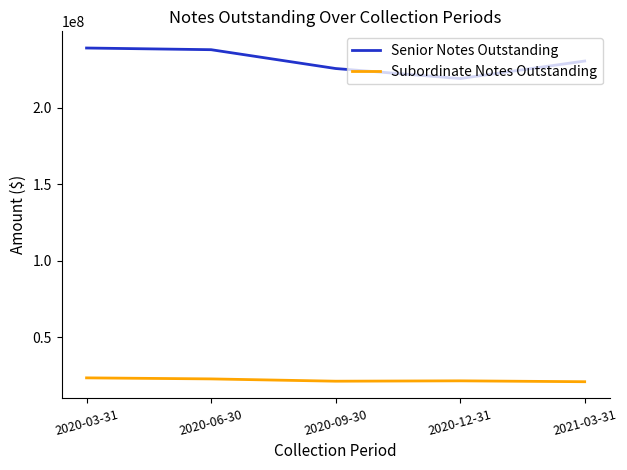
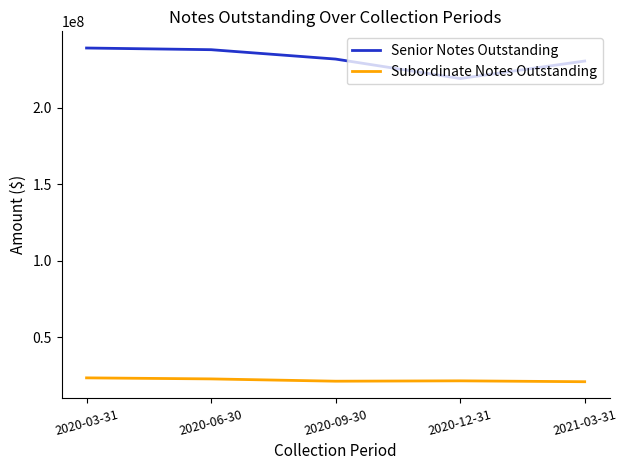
  {
    "Senior Notes Outstanding": {
      "2020-03-31": 239000000,
      "2020-06-30": 238000000,
-     "2020-09-30": 226000000
+     "2020-09-30": 232000000
    },
    "Subordinate Notes Outstanding": {
      "2020-03-31": 23000000,
      "2020-06-30": 23000000,
      "2020-09-30": 21000000,
      "2020-12-31": 21000000,
      "2021-03-31": 21000000
    }
  }
